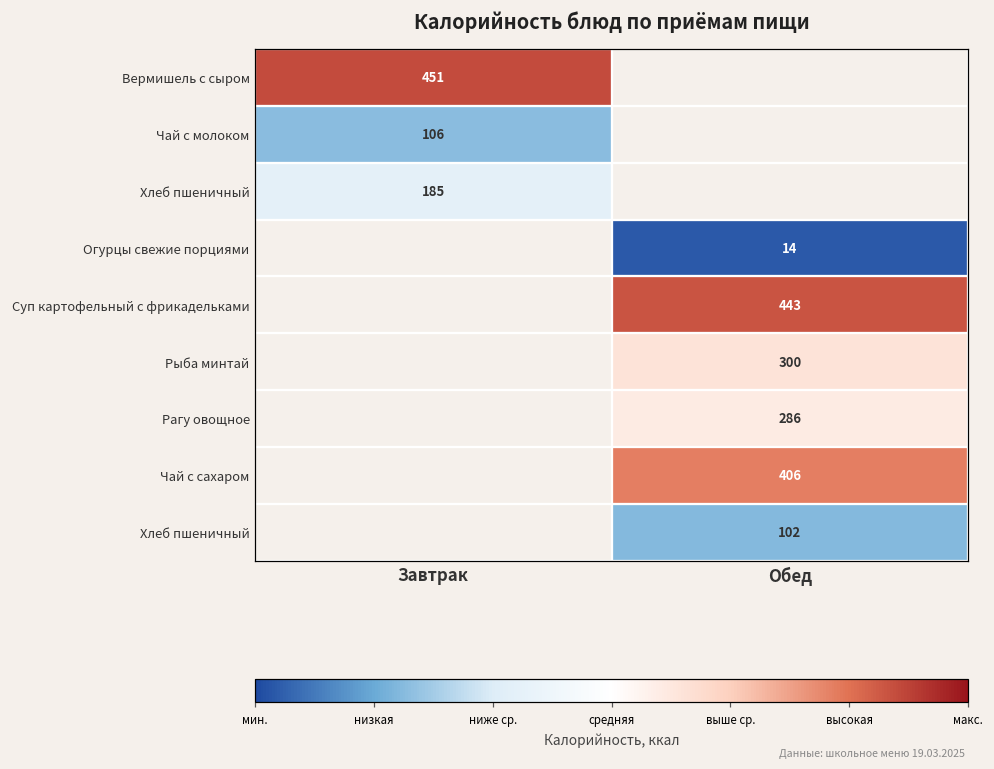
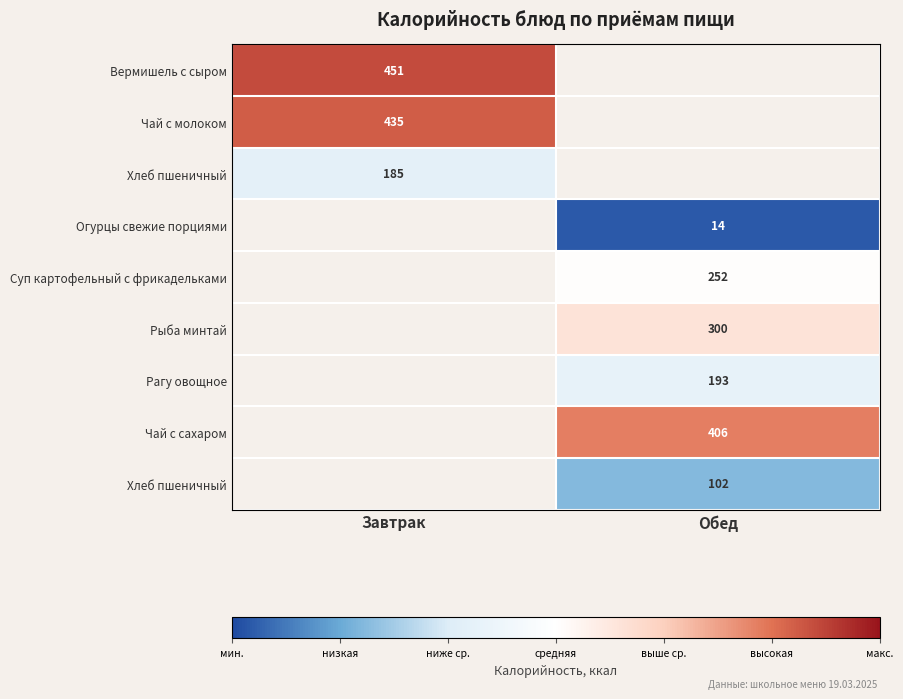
  {
    "Вермишель с сыром": {
      "Завтрак": 451
    },
    "Чай с молоком": {
-     "Завтрак": 106
+     "Завтрак": 435
    },
    "Хлеб пшеничный": {
      "Завтрак": 185,
      "Обед": 102
    },
    "Огурцы свежие порциями": {
      "Обед": 14
    },
    "Суп картофельный с фрикадельками": {
-     "Обед": 443
+     "Обед": 252
    },
    "Рыба минтай": {
      "Обед": 300
    },
    "Рагу овощное": {
-     "Обед": 286
+     "Обед": 193
    },
    "Чай с сахаром": {
      "Обед": 406
    }
  }
